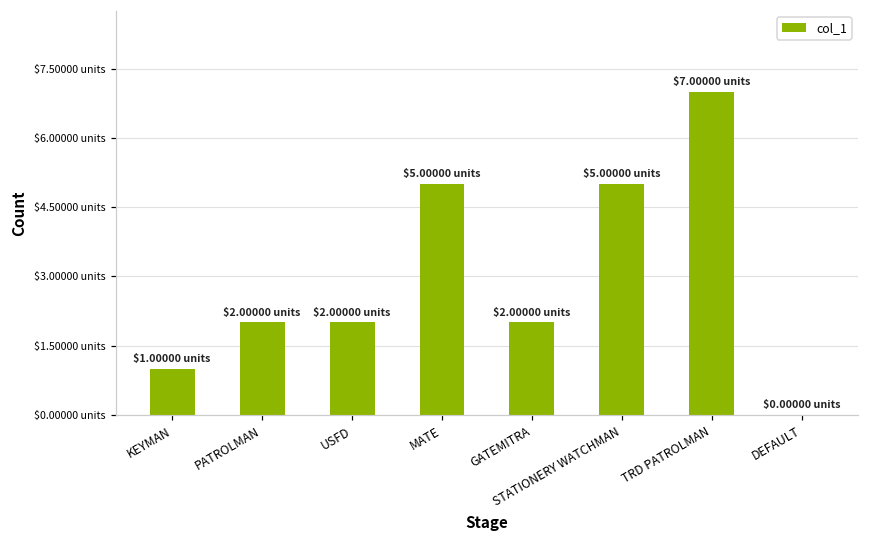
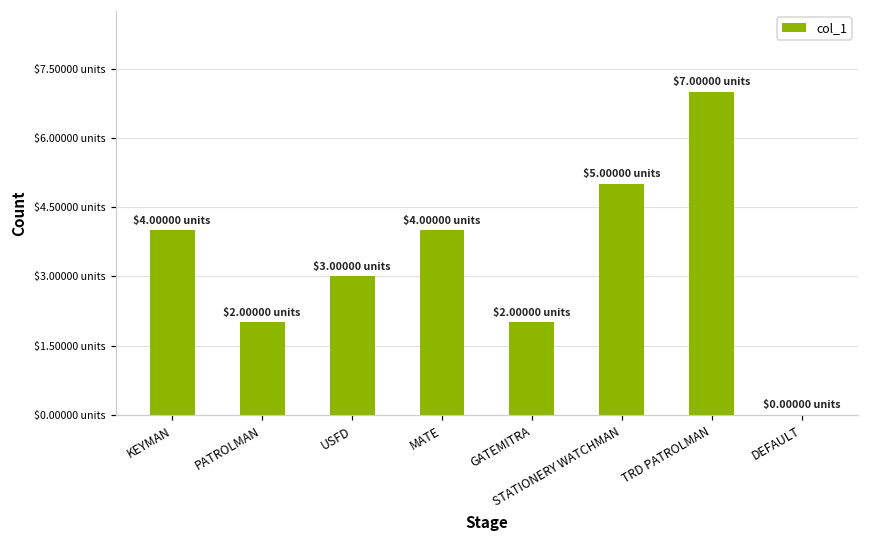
  {
-   "KEYMAN": "$1.00000",
+   "KEYMAN": "$4.00000",
    "PATROLMAN": "$2.00000",
-   "USFD": "$2.00000",
-   "MATE": "$5.00000",
+   "USFD": "$3.00000",
+   "MATE": "$4.00000",
    "GATEMITRA": "$2.00000",
    "STATIONERY WATCHMAN": "$5.00000",
    "TRD PATROLMAN": "$7.00000",
    "DEFAULT": "$0.00000"
  }
